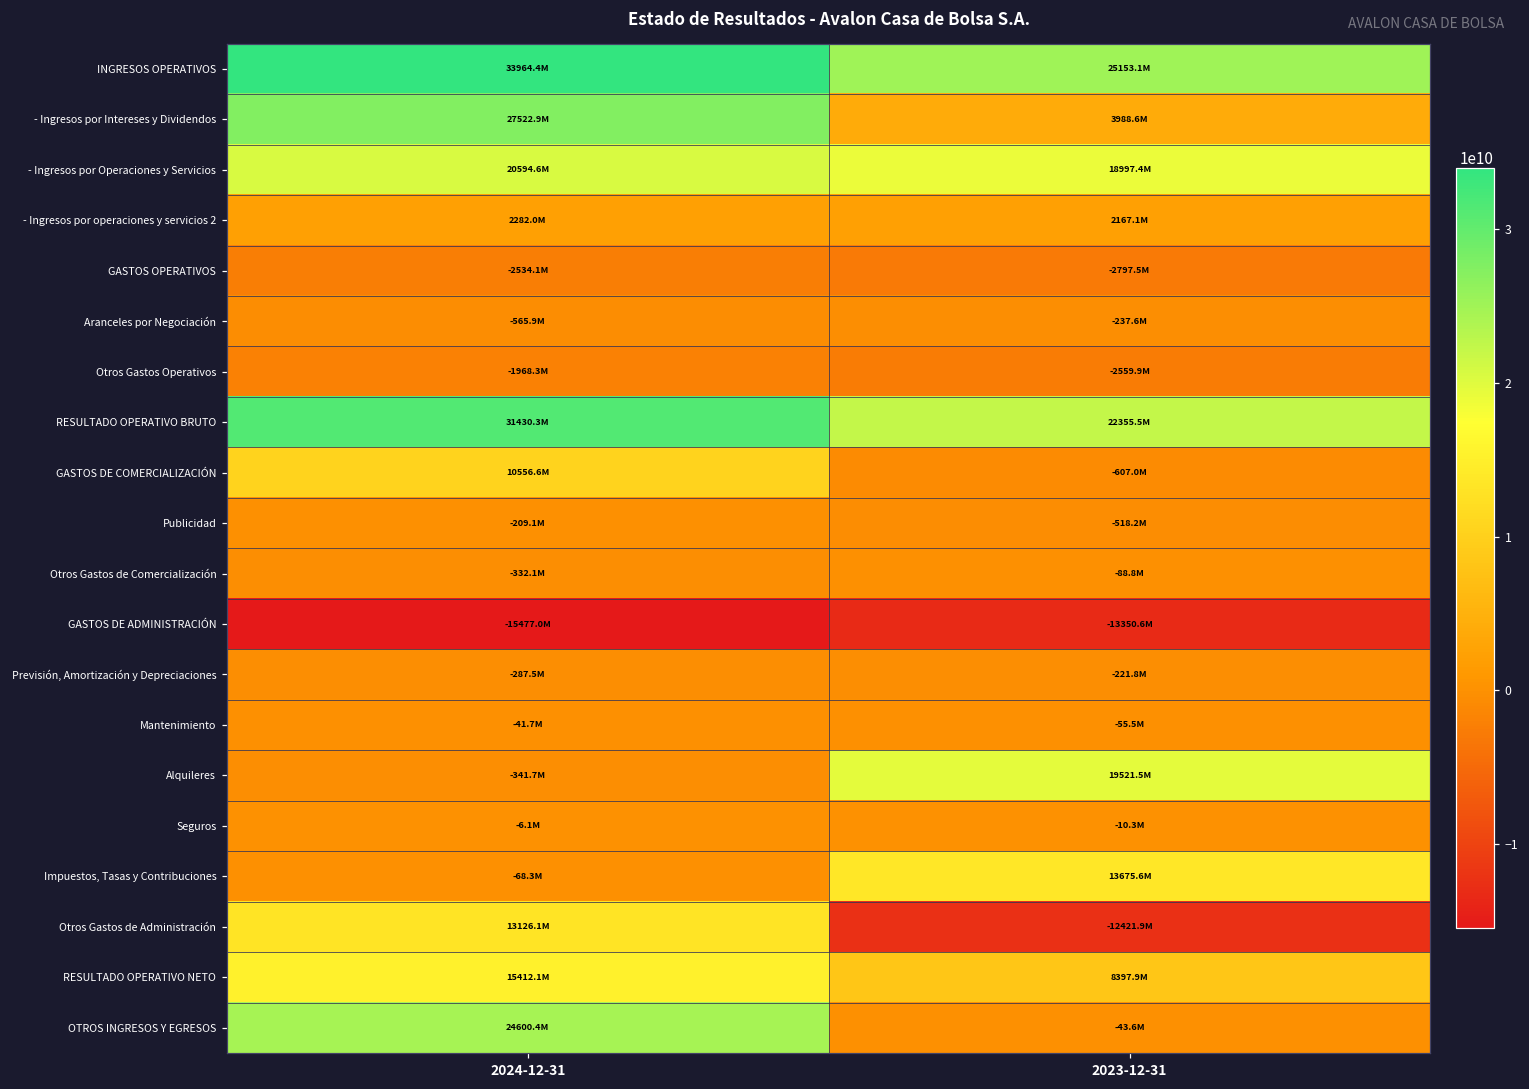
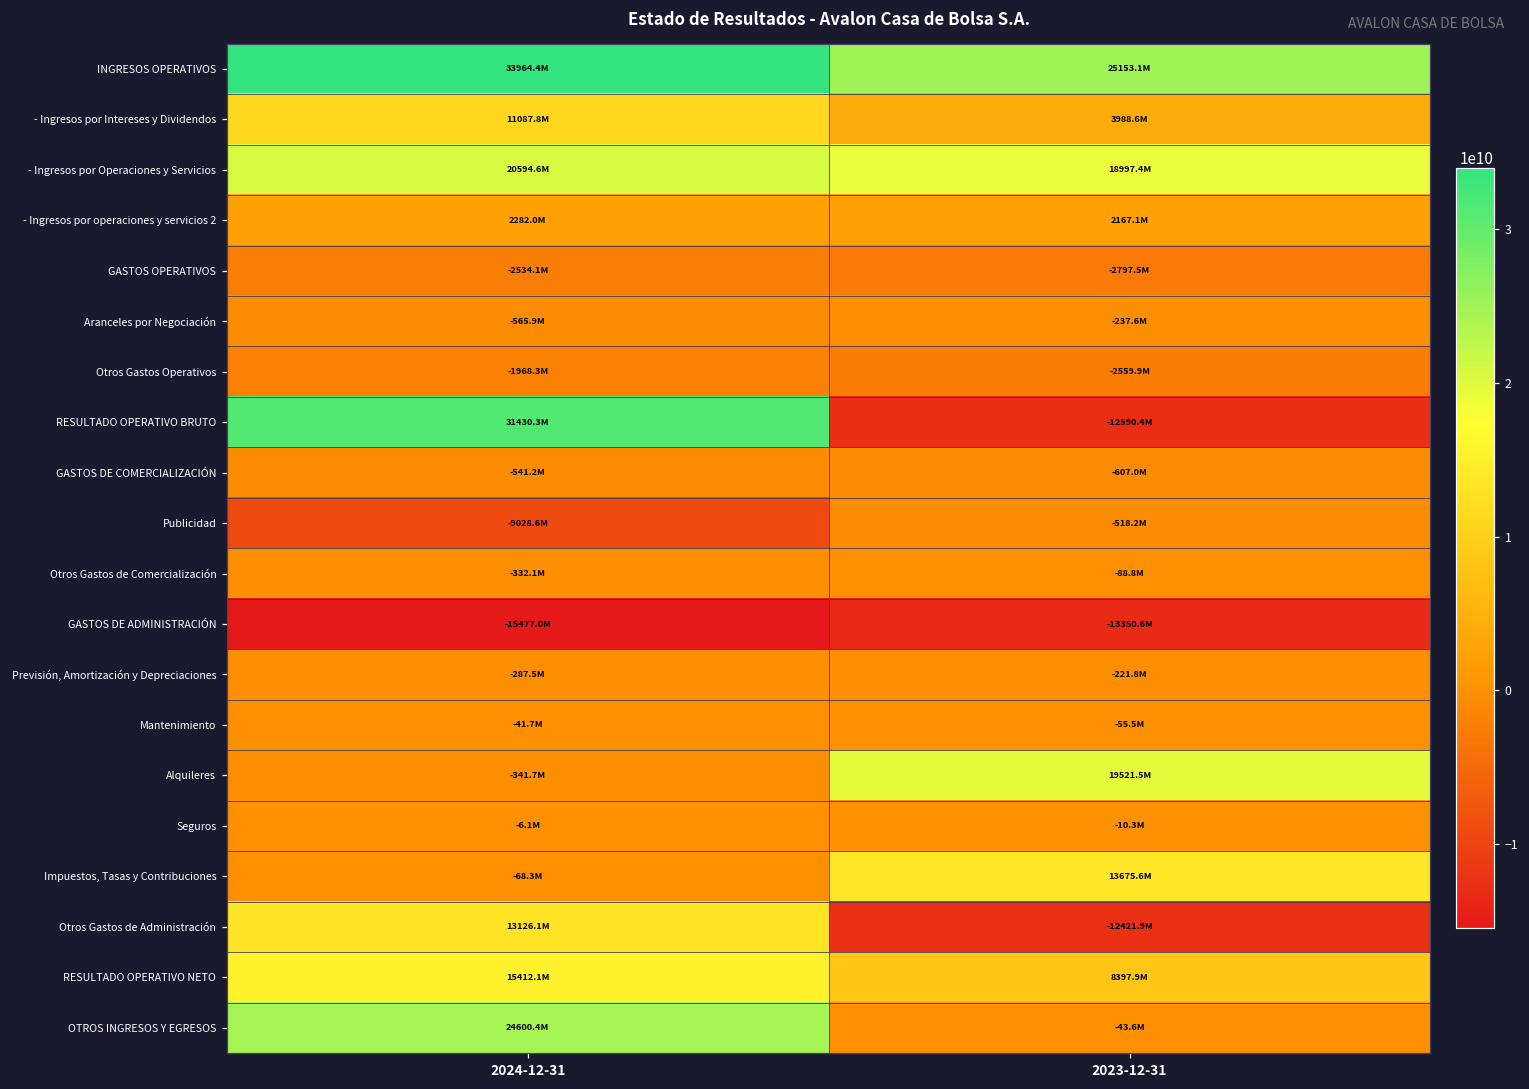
  {
    "INGRESOS OPERATIVOS": {
      "2024-12-31": "33964.4M",
      "2023-12-31": "25153.1M"
    },
    "- Ingresos por Intereses y Dividendos": {
-     "2024-12-31": "27522.9M",
+     "2024-12-31": "11087.8M",
      "2023-12-31": "3988.6M"
    },
    "- Ingresos por Operaciones y Servicios": {
      "2024-12-31": "20594.6M",
      "2023-12-31": "18997.4M"
    },
    "- Ingresos por operaciones y servicios 2": {
      "2024-12-31": "2282.0M",
      "2023-12-31": "2167.1M"
    },
    "GASTOS OPERATIVOS": {
      "2024-12-31": "-2534.1M",
      "2023-12-31": "-2797.5M"
    },
    "Aranceles por Negociación": {
      "2024-12-31": "-565.9M",
      "2023-12-31": "-237.6M"
    },
    "Otros Gastos Operativos": {
      "2024-12-31": "-1968.3M",
      "2023-12-31": "-2559.9M"
    },
    "RESULTADO OPERATIVO BRUTO": {
      "2024-12-31": "31430.3M",
-     "2023-12-31": "22355.5M"
+     "2023-12-31": "-12590.4M"
    },
    "GASTOS DE COMERCIALIZACIÓN": {
-     "2024-12-31": "10556.6M",
+     "2024-12-31": "-541.2M",
      "2023-12-31": "-607.0M"
    },
    "Publicidad": {
-     "2024-12-31": "-209.1M",
+     "2024-12-31": "-9028.6M",
      "2023-12-31": "-518.2M"
    },
    "Otros Gastos de Comercialización": {
      "2024-12-31": "-332.1M",
      "2023-12-31": "-88.8M"
    },
    "GASTOS DE ADMINISTRACIÓN": {
      "2024-12-31": "-15477.0M",
      "2023-12-31": "-13350.6M"
    },
    "Previsión, Amortización y Depreciaciones": {
      "2024-12-31": "-287.5M",
      "2023-12-31": "-221.8M"
    },
    "Mantenimiento": {
      "2024-12-31": "-41.7M",
      "2023-12-31": "-55.5M"
    },
    "Alquileres": {
      "2024-12-31": "-341.7M",
      "2023-12-31": "19521.5M"
    },
    "Seguros": {
      "2024-12-31": "-6.1M",
      "2023-12-31": "-10.3M"
    },
    "Impuestos, Tasas y Contribuciones": {
      "2024-12-31": "-68.3M",
      "2023-12-31": "13675.6M"
    },
    "Otros Gastos de Administración": {
      "2024-12-31": "13126.1M",
      "2023-12-31": "-12421.9M"
    },
    "RESULTADO OPERATIVO NETO": {
      "2024-12-31": "15412.1M",
      "2023-12-31": "8397.9M"
    },
    "OTROS INGRESOS Y EGRESOS": {
      "2024-12-31": "24600.4M",
      "2023-12-31": "-43.6M"
    }
  }
